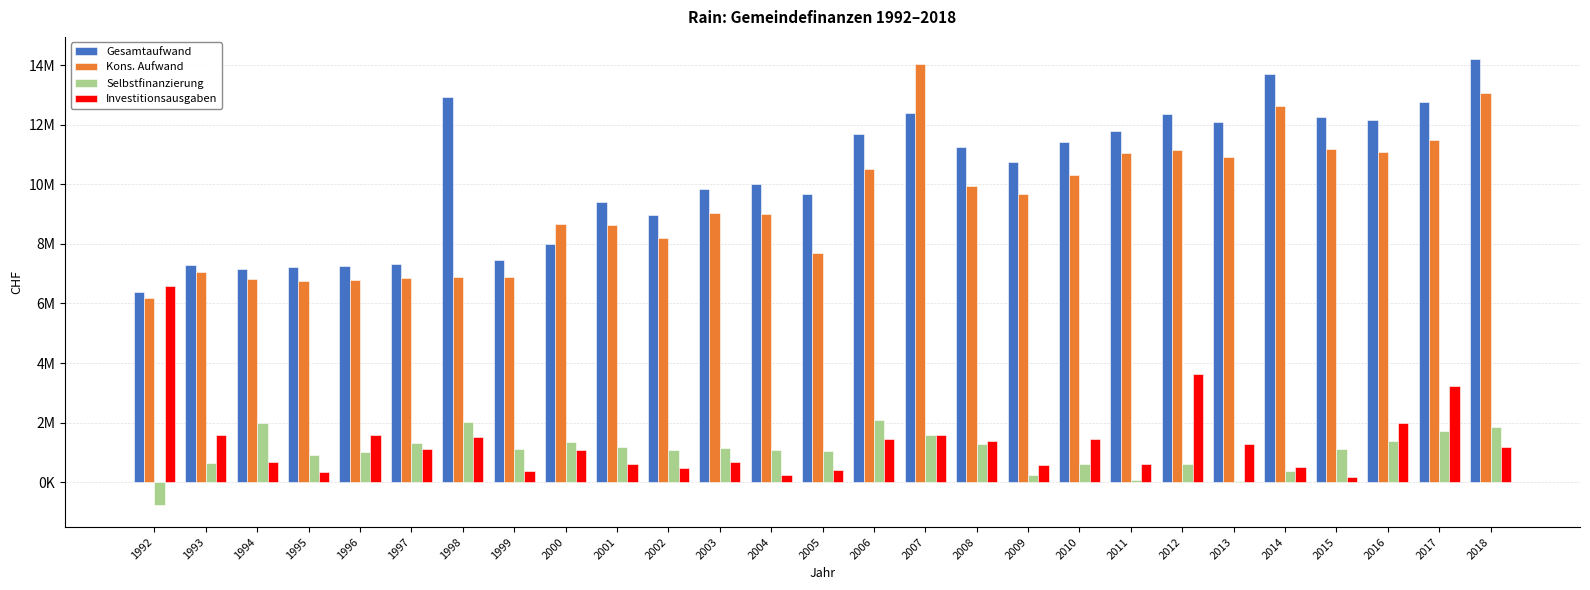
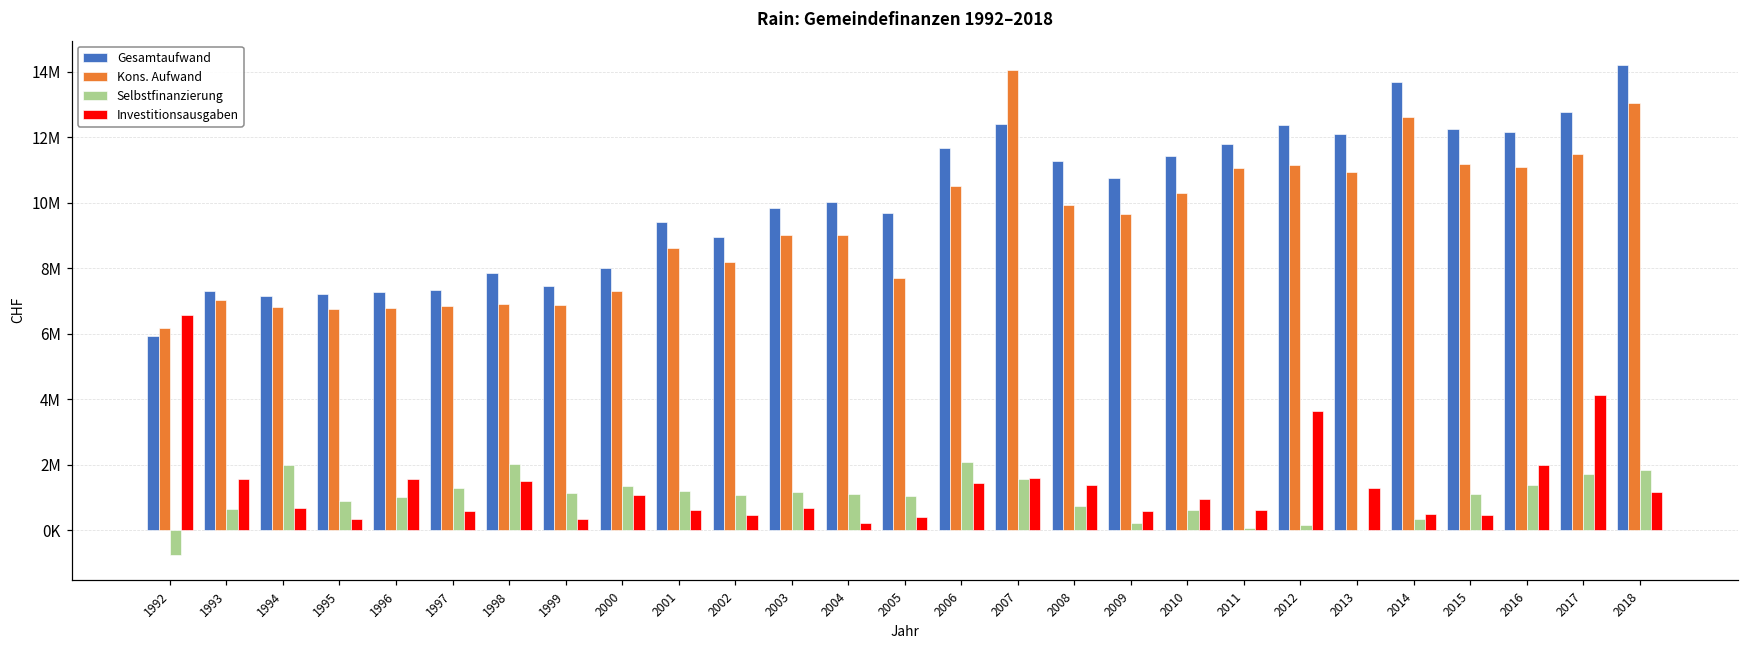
  {
    "Gesamtaufwand": {
-     "1992": 6400000,
+     "1992": 5900000,
      "1993": 7300000,
      "1994": 7200000,
      "1995": 7200000,
      "1996": 7300000,
      "1997": 7300000,
-     "1998": 12900000,
+     "1998": 7900000,
      "1999": 7500000,
      "2000": 8000000,
      "2001": 9400000,
      "2002": 9000000,
      "2003": 9800000,
      "2004": 10000000,
      "2005": 9700000,
      "2006": 11700000,
      "2007": 12400000,
      "2008": 11300000,
      "2009": 10800000,
      "2010": 11400000,
      "2011": 11800000,
      "2012": 12400000,
      "2013": 12100000,
      "2014": 13700000,
      "2015": 12300000,
      "2016": 12100000,
      "2017": 12800000,
      "2018": 14200000
    },
    "Kons. Aufwand": {
      "1992": 6200000,
      "1993": 7000000,
      "1994": 6800000,
      "1995": 6800000,
      "1996": 6800000,
      "1997": 6900000,
      "1998": 6900000,
      "1999": 6900000,
-     "2000": 8700000,
+     "2000": 7300000,
      "2001": 8600000,
      "2002": 8200000,
      "2003": 9000000,
      "2004": 9000000,
      "2005": 7700000,
      "2006": 10500000,
      "2007": 14000000,
      "2008": 9900000,
      "2009": 9700000,
      "2010": 10300000,
      "2011": 11100000,
      "2012": 11200000,
      "2013": 10900000,
      "2014": 12600000,
      "2015": 11200000,
      "2016": 11100000,
      "2017": 11500000,
      "2018": 13100000
    },
    "Selbstfinanzierung": {
      "1992": -800000,
      "1993": 600000,
      "1994": 2000000,
      "1995": 900000,
      "1996": 1000000,
      "1997": 1300000,
      "1998": 2000000,
      "1999": 1100000,
      "2000": 1300000,
      "2001": 1200000,
      "2002": 1100000,
      "2003": 1200000,
      "2004": 1100000,
      "2005": 1000000,
      "2006": 2100000,
      "2007": 1600000,
-     "2008": 1300000,
+     "2008": 700000,
      "2009": 200000,
      "2010": 600000,
      "2011": 100000,
-     "2012": 600000,
+     "2012": 200000,
      "2014": 400000,
      "2015": 1100000,
      "2016": 1400000,
      "2017": 1700000,
      "2018": 1800000
    },
    "Investitionsausgaben": {
      "1992": 6600000,
      "1993": 1600000,
      "1994": 700000,
      "1995": 400000,
      "1996": 1600000,
-     "1997": 1100000,
+     "1997": 600000,
      "1998": 1500000,
      "1999": 400000,
      "2000": 1100000,
      "2001": 600000,
      "2002": 500000,
      "2003": 700000,
      "2004": 200000,
      "2005": 400000,
      "2006": 1400000,
      "2007": 1600000,
      "2008": 1400000,
      "2009": 600000,
-     "2010": 1400000,
+     "2010": 1000000,
      "2011": 600000,
      "2012": 3600000,
      "2013": 1300000,
      "2014": 500000,
-     "2015": 200000,
+     "2015": 500000,
      "2016": 2000000,
-     "2017": 3200000,
+     "2017": 4100000,
      "2018": 1200000
    }
  }
